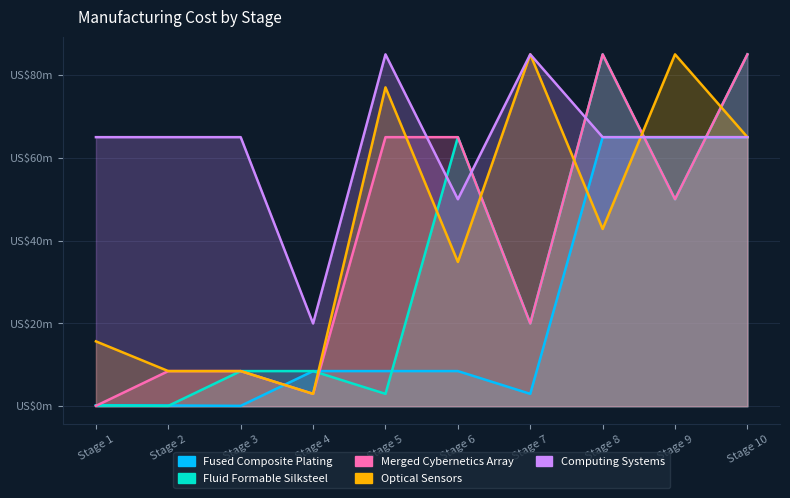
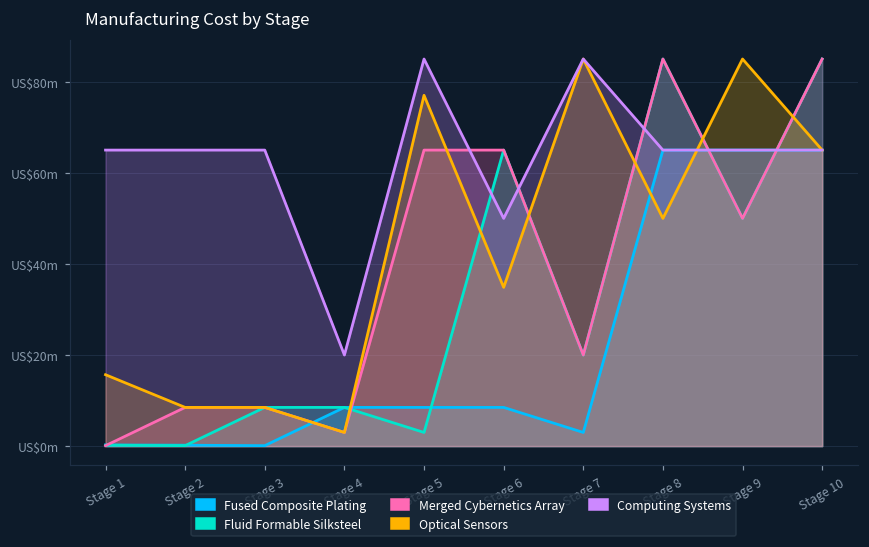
  {
    "Optical Sensors": {
      "Stage 1": "US$16m",
      "Stage 5": "US$77m",
      "Stage 6": "US$35m",
-     "Stage 8": "US$43m",
+     "Stage 8": "US$50m",
      "Stage 9": "US$85m"
    }
  }
